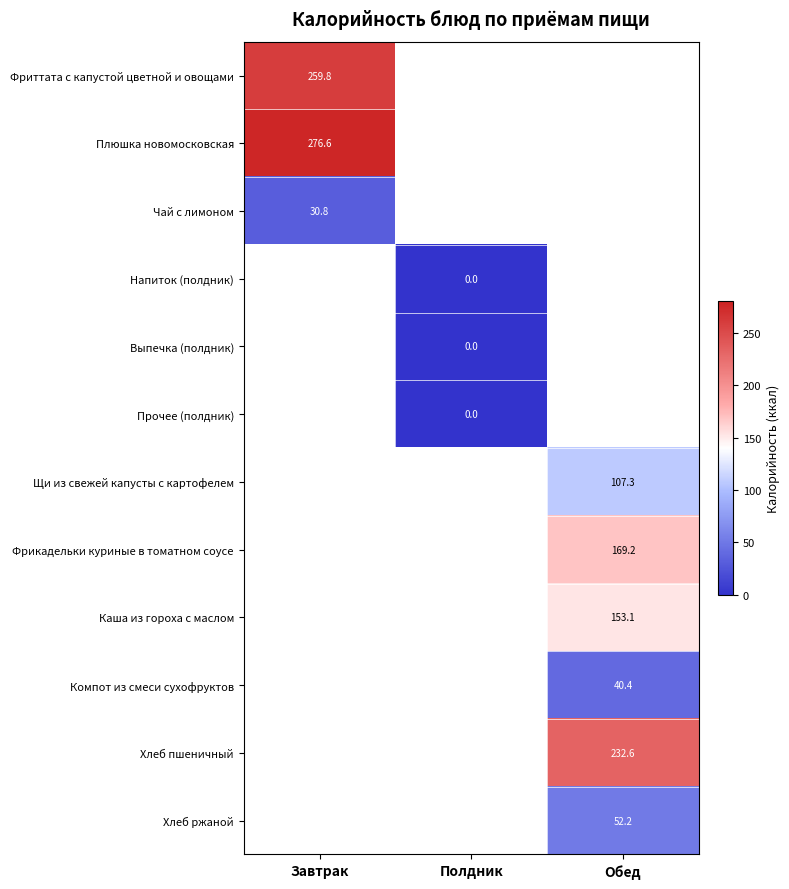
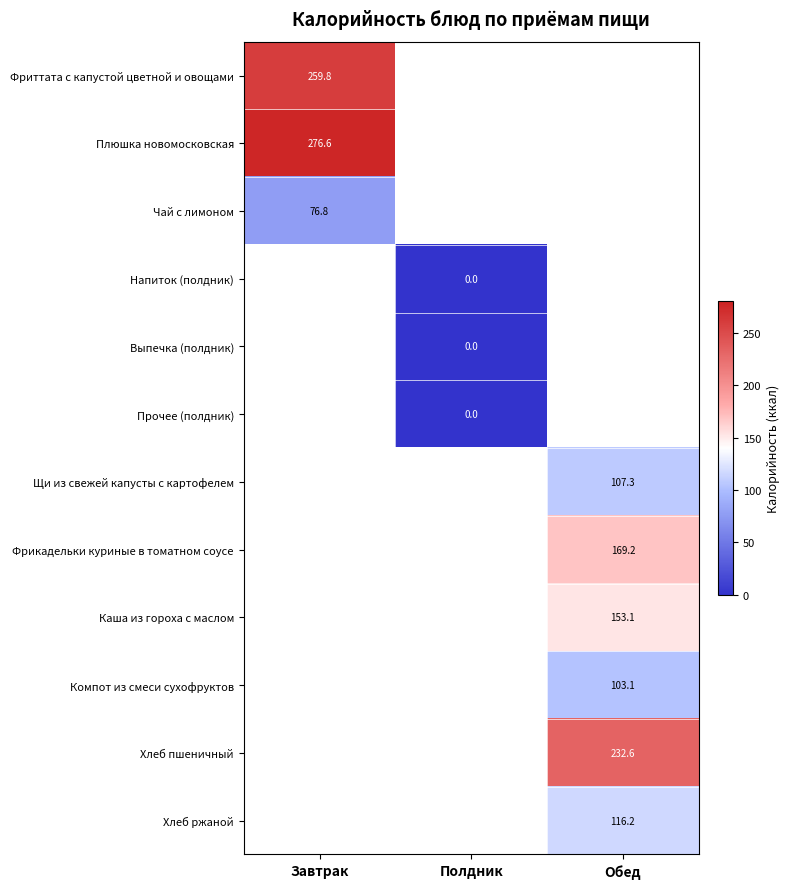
  {
    "Фриттата с капустой цветной и овощами": {
      "Завтрак": 259.8
    },
    "Плюшка новомосковская": {
      "Завтрак": 276.6
    },
    "Чай с лимоном": {
-     "Завтрак": 30.8
+     "Завтрак": 76.8
    },
    "Напиток (полдник)": {
      "Полдник": 0.0
    },
    "Выпечка (полдник)": {
      "Полдник": 0.0
    },
    "Прочее (полдник)": {
      "Полдник": 0.0
    },
    "Щи из свежей капусты с картофелем": {
      "Обед": 107.3
    },
    "Фрикадельки куриные в томатном соусе": {
      "Обед": 169.2
    },
    "Каша из гороха с маслом": {
      "Обед": 153.1
    },
    "Компот из смеси сухофруктов": {
-     "Обед": 40.4
+     "Обед": 103.1
    },
    "Хлеб пшеничный": {
      "Обед": 232.6
    },
    "Хлеб ржаной": {
-     "Обед": 52.2
+     "Обед": 116.2
    }
  }
